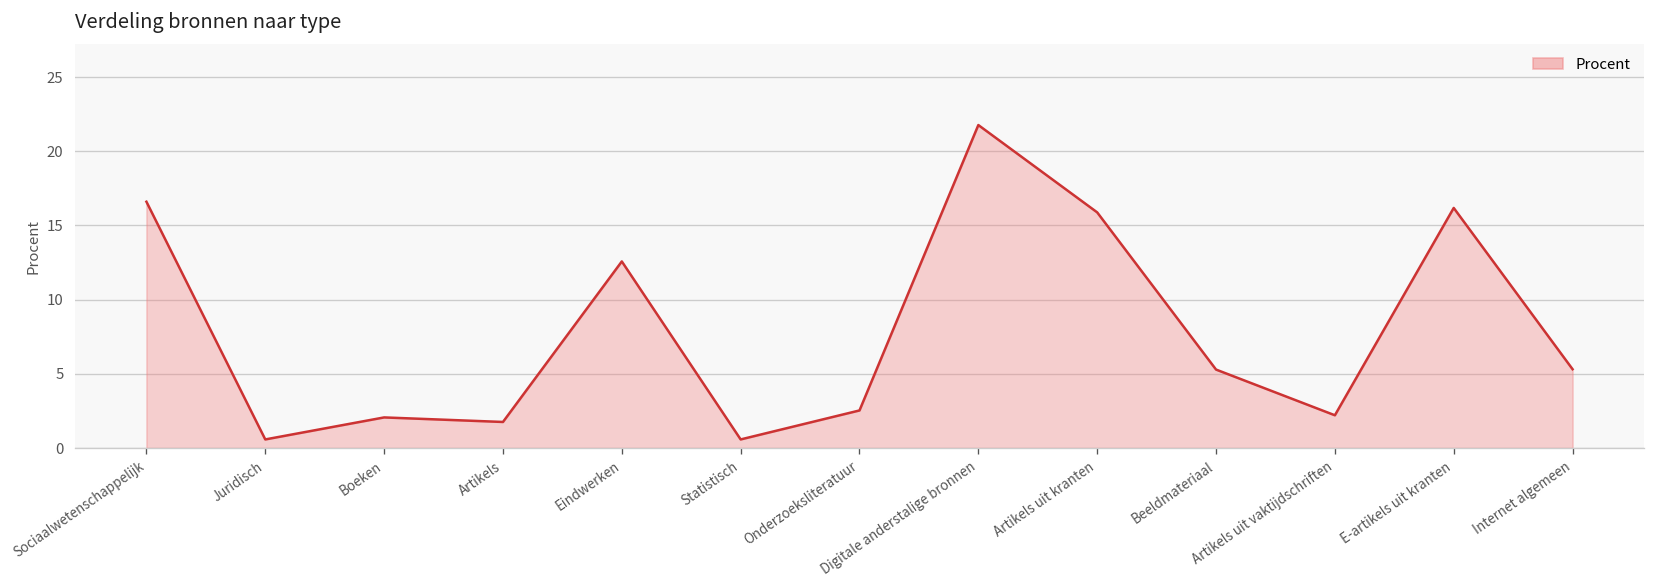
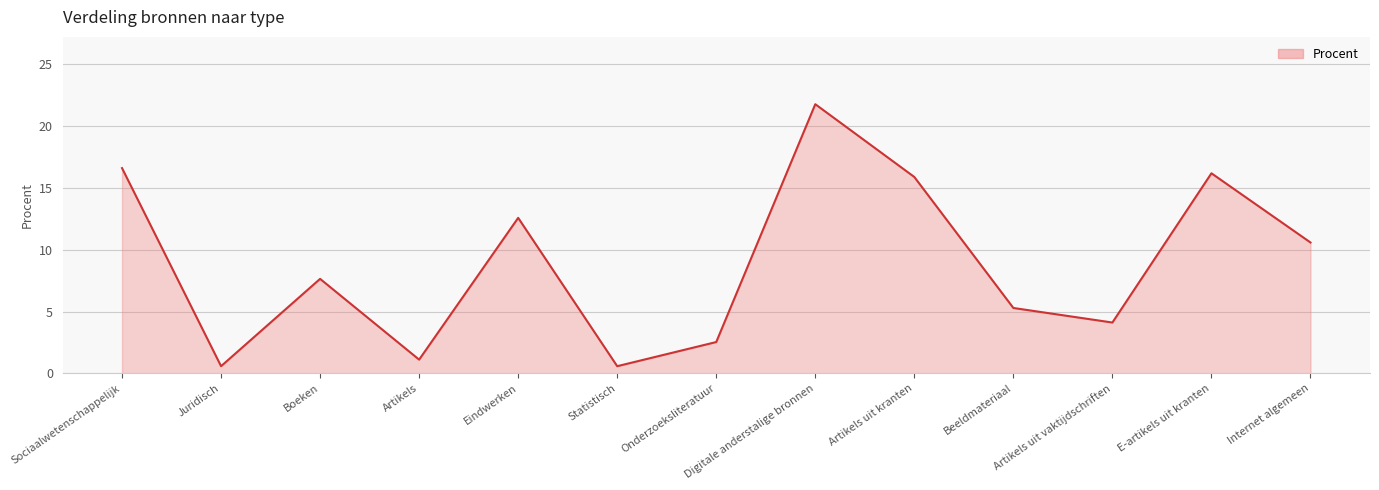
  {
    "Sociaalwetenschappelijk": 16.6,
    "Juridisch": 0.6,
-   "Boeken": 2.1,
-   "Artikels": 1.8,
+   "Boeken": 7.6,
+   "Artikels": 1.1,
    "Eindwerken": 12.6,
    "Statistisch": 0.6,
    "Onderzoeksliteratuur": 2.5,
    "Digitale anderstalige bronnen": 21.8,
    "Artikels uit kranten": 15.9,
    "Beeldmateriaal": 5.3,
-   "Artikels uit vaktijdschriften": 2.2,
+   "Artikels uit vaktijdschriften": 4.1,
    "E-artikels uit kranten": 16.2,
-   "Internet algemeen": 5.3
+   "Internet algemeen": 10.6
  }
